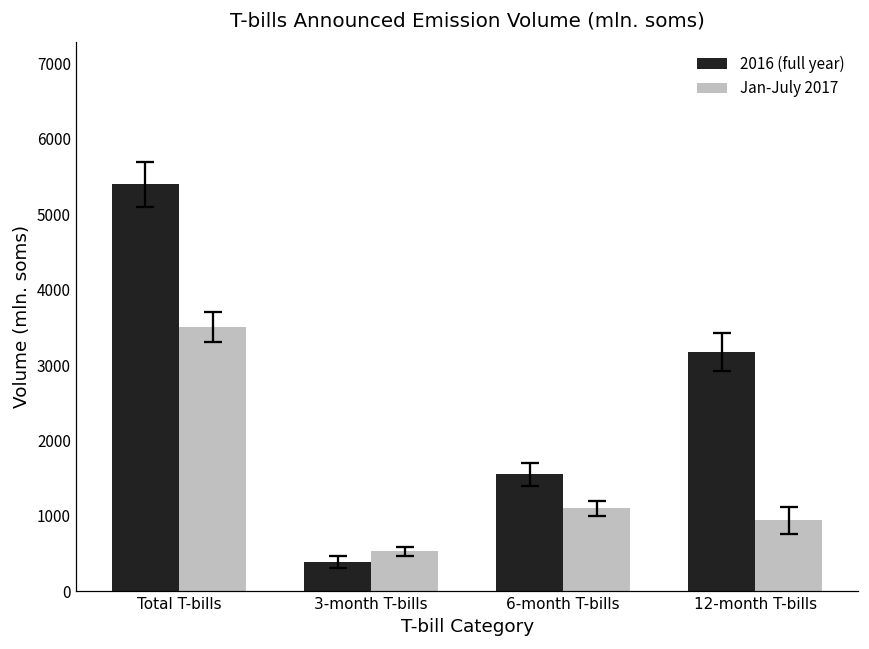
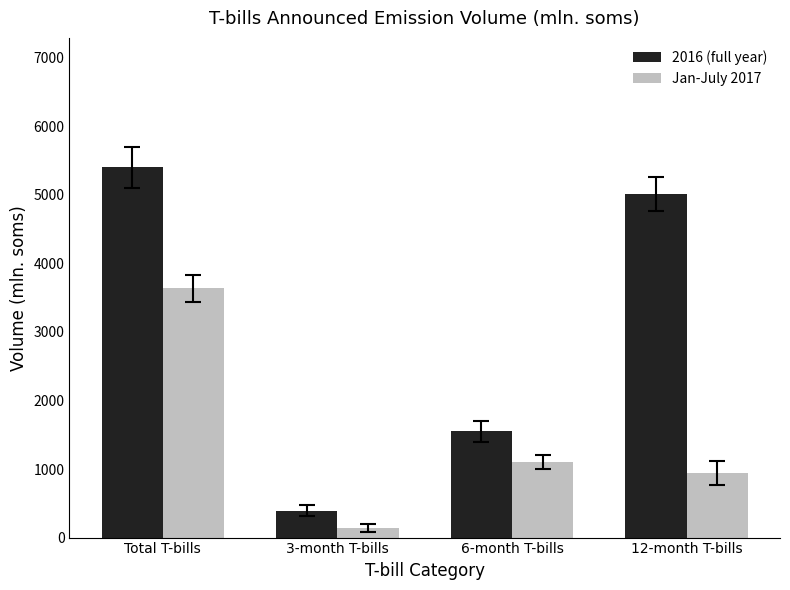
  {
    "2016 (full year)": {
      "Total T-bills": 5400,
      "3-month T-bills": 400,
      "6-month T-bills": 1600,
-     "12-month T-bills": 3200
+     "12-month T-bills": 5000
    },
    "Jan-July 2017": {
-     "Total T-bills": 3500,
-     "3-month T-bills": 500,
+     "Total T-bills": 3600,
+     "3-month T-bills": 100,
      "6-month T-bills": 1100,
      "12-month T-bills": 900
    }
  }
